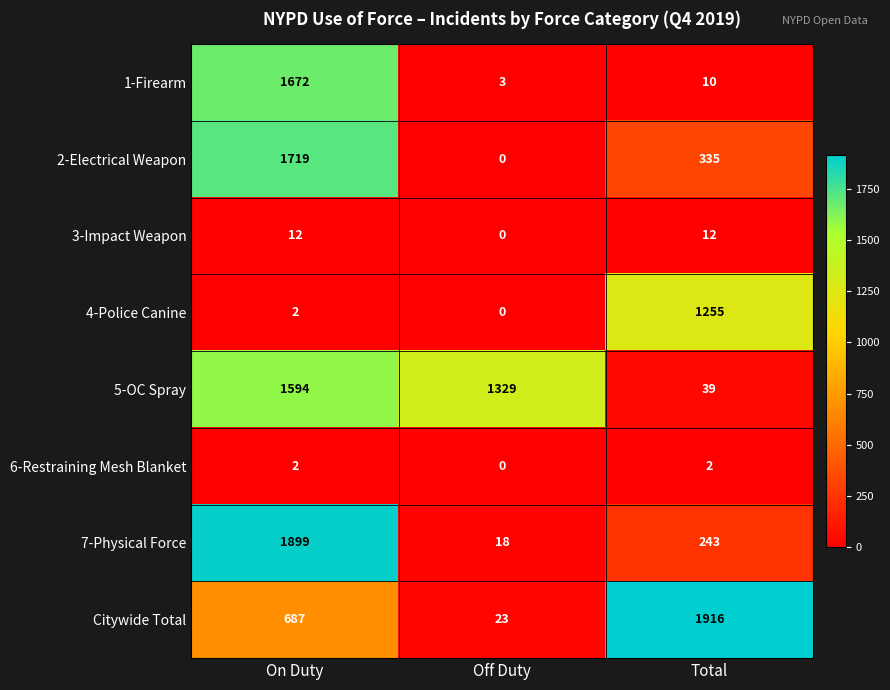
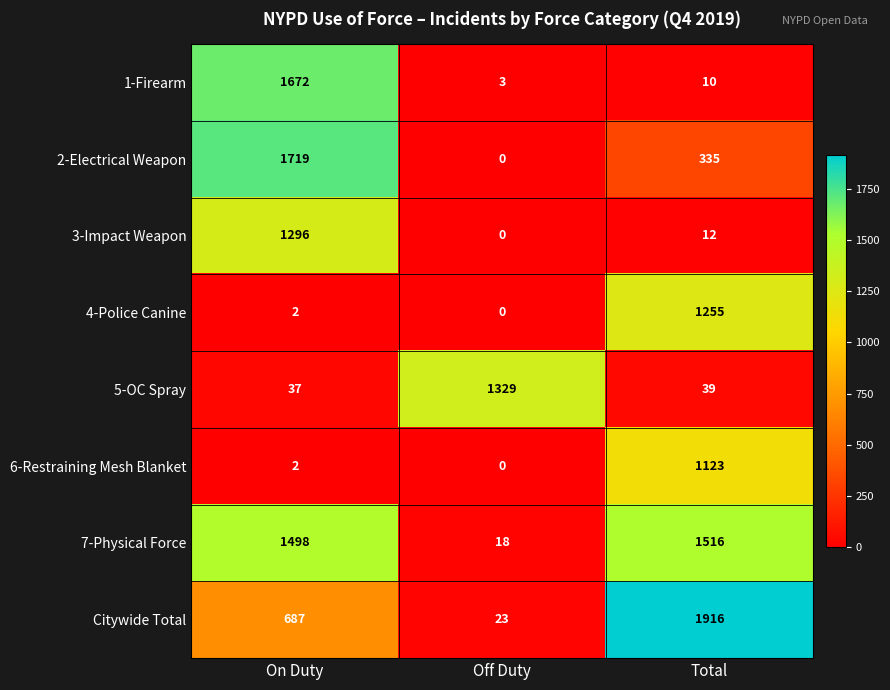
  {
    "1-Firearm": {
      "On Duty": 1672,
      "Off Duty": 3,
      "Total": 10
    },
    "2-Electrical Weapon": {
      "On Duty": 1719,
      "Off Duty": 0,
      "Total": 335
    },
    "3-Impact Weapon": {
-     "On Duty": 12,
+     "On Duty": 1296,
      "Off Duty": 0,
      "Total": 12
    },
    "4-Police Canine": {
      "On Duty": 2,
      "Off Duty": 0,
      "Total": 1255
    },
    "5-OC Spray": {
-     "On Duty": 1594,
+     "On Duty": 37,
      "Off Duty": 1329,
      "Total": 39
    },
    "6-Restraining Mesh Blanket": {
      "On Duty": 2,
      "Off Duty": 0,
-     "Total": 2
+     "Total": 1123
    },
    "7-Physical Force": {
-     "On Duty": 1899,
+     "On Duty": 1498,
      "Off Duty": 18,
-     "Total": 243
+     "Total": 1516
    },
    "Citywide Total": {
      "On Duty": 687,
      "Off Duty": 23,
      "Total": 1916
    }
  }
